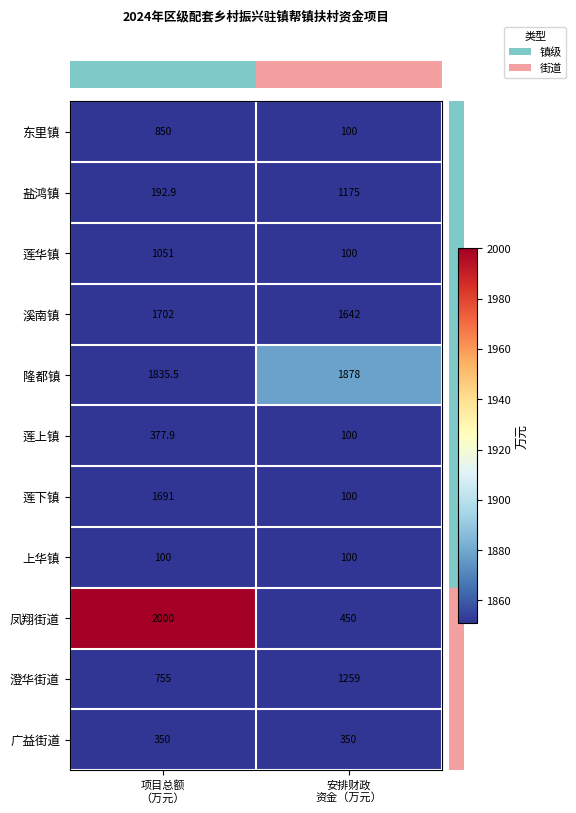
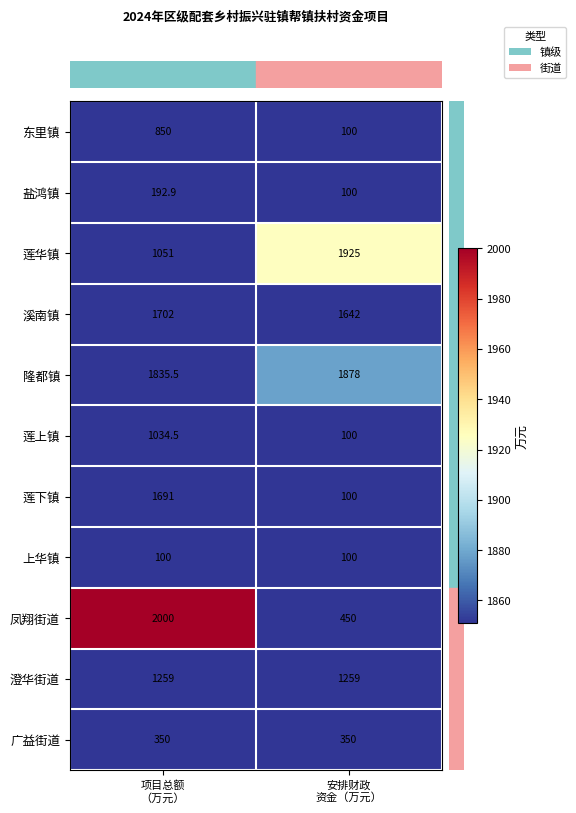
  {
    "东里镇": {
      "项目总额 （万元）": 850,
      "安排财政 资金（万元）": 100
    },
    "盐鸿镇": {
      "项目总额 （万元）": 192.9,
-     "安排财政 资金（万元）": 1175
+     "安排财政 资金（万元）": 100
    },
    "莲华镇": {
      "项目总额 （万元）": 1051,
-     "安排财政 资金（万元）": 100
+     "安排财政 资金（万元）": 1925
    },
    "溪南镇": {
      "项目总额 （万元）": 1702,
      "安排财政 资金（万元）": 1642
    },
    "隆都镇": {
      "项目总额 （万元）": 1835.5,
      "安排财政 资金（万元）": 1878
    },
    "莲上镇": {
-     "项目总额 （万元）": 377.9,
+     "项目总额 （万元）": 1034.5,
      "安排财政 资金（万元）": 100
    },
    "莲下镇": {
      "项目总额 （万元）": 1691,
      "安排财政 资金（万元）": 100
    },
    "上华镇": {
      "项目总额 （万元）": 100,
      "安排财政 资金（万元）": 100
    },
    "凤翔街道": {
      "项目总额 （万元）": 2000,
      "安排财政 资金（万元）": 450
    },
    "澄华街道": {
-     "项目总额 （万元）": 755,
+     "项目总额 （万元）": 1259,
      "安排财政 资金（万元）": 1259
    },
    "广益街道": {
      "项目总额 （万元）": 350,
      "安排财政 资金（万元）": 350
    }
  }
